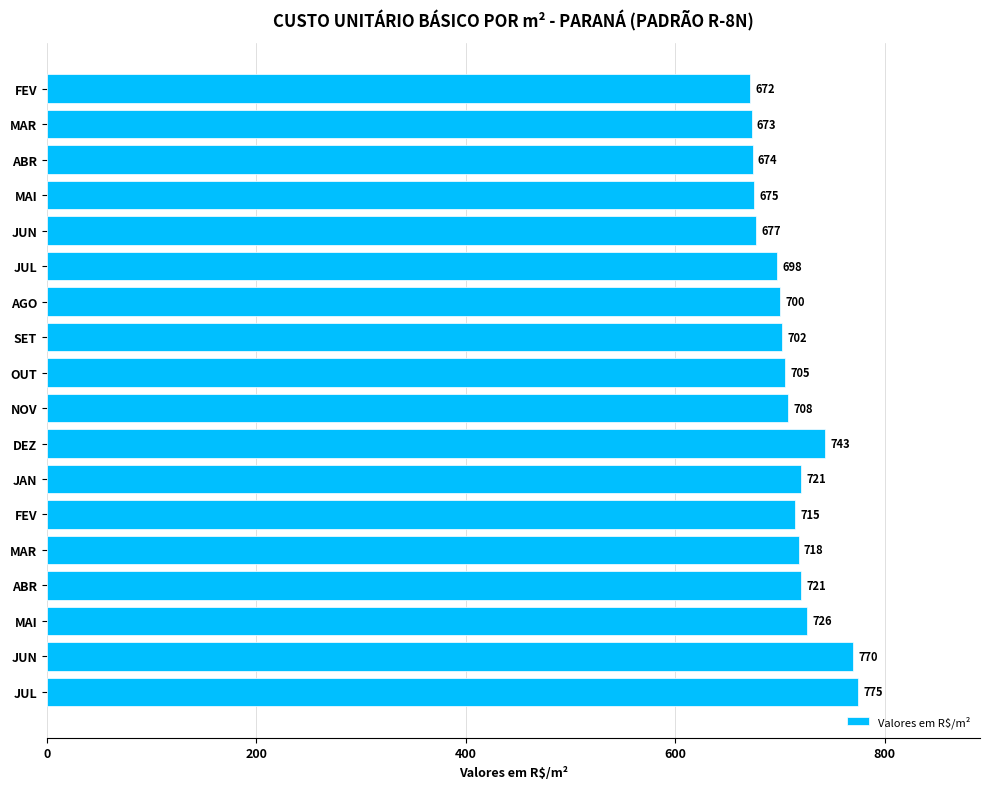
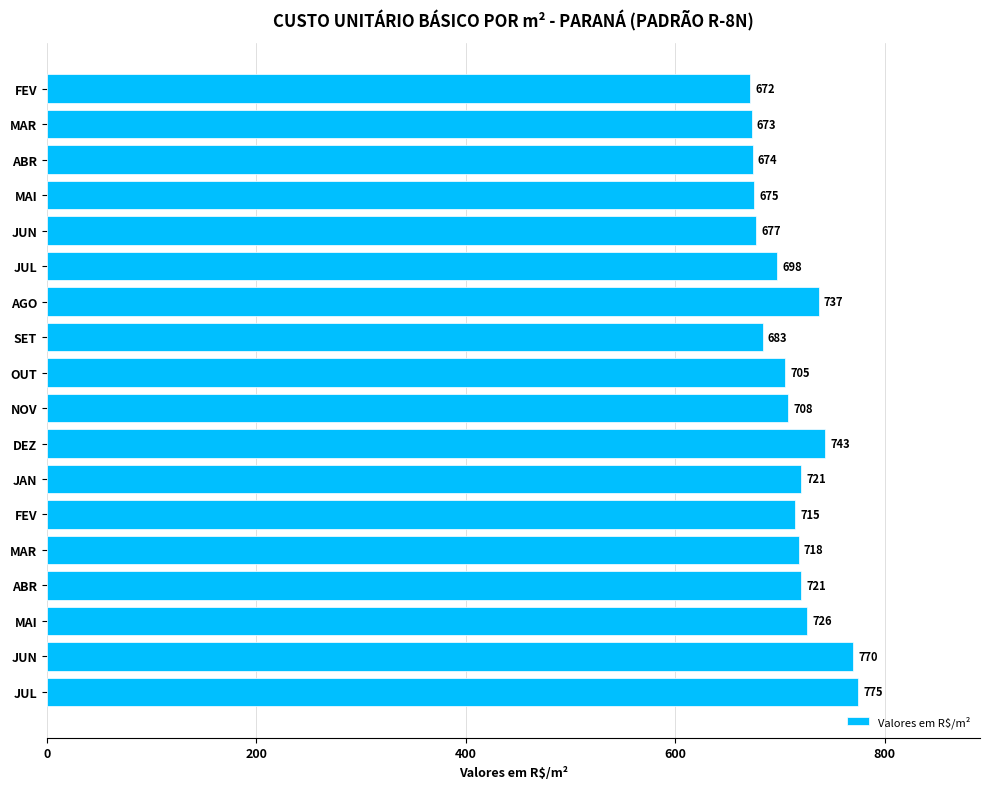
  {
-   "AGO": 700,
-   "SET": 702,
+   "AGO": 737,
+   "SET": 683,
    "OUT": 705,
    "NOV": 708,
    "DEZ": 743,
    "JAN": 721
  }
